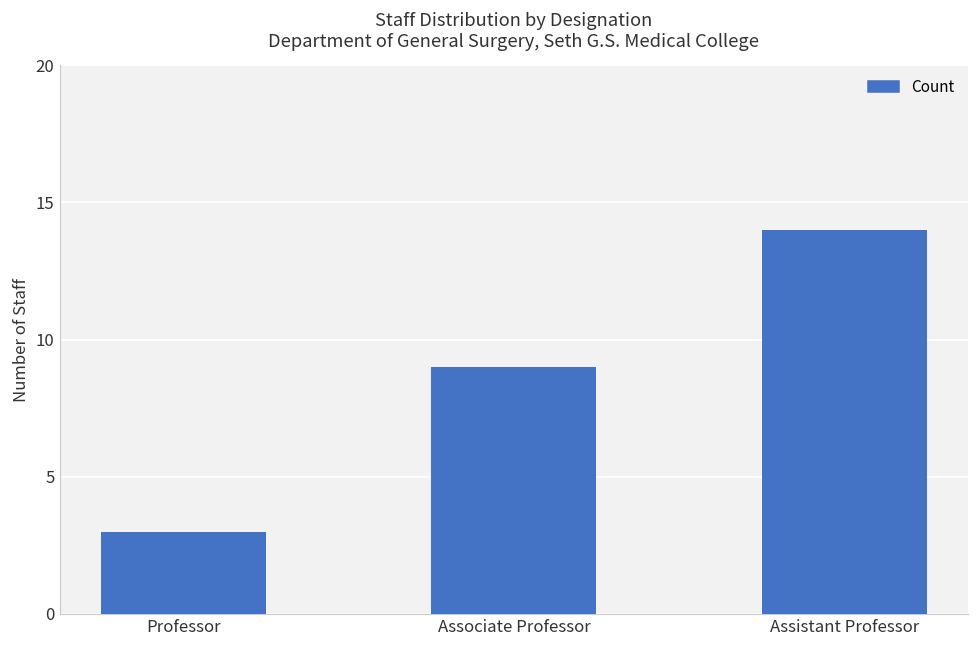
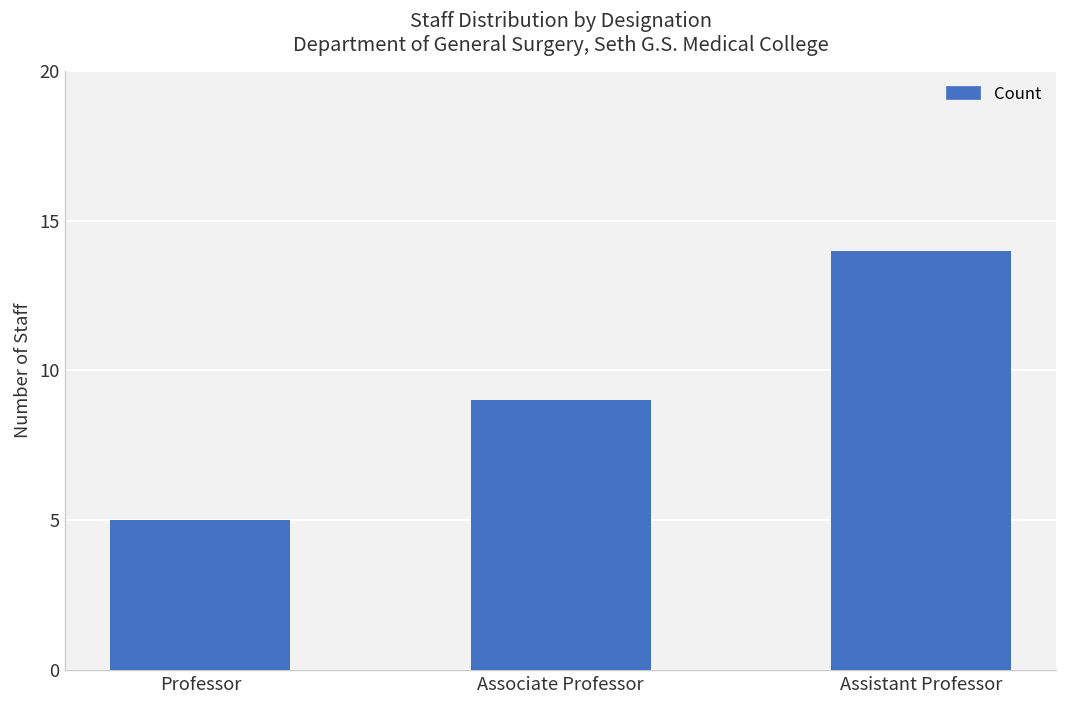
  {
-   "Professor": 3,
+   "Professor": 5,
    "Associate Professor": 9,
    "Assistant Professor": 14
  }
